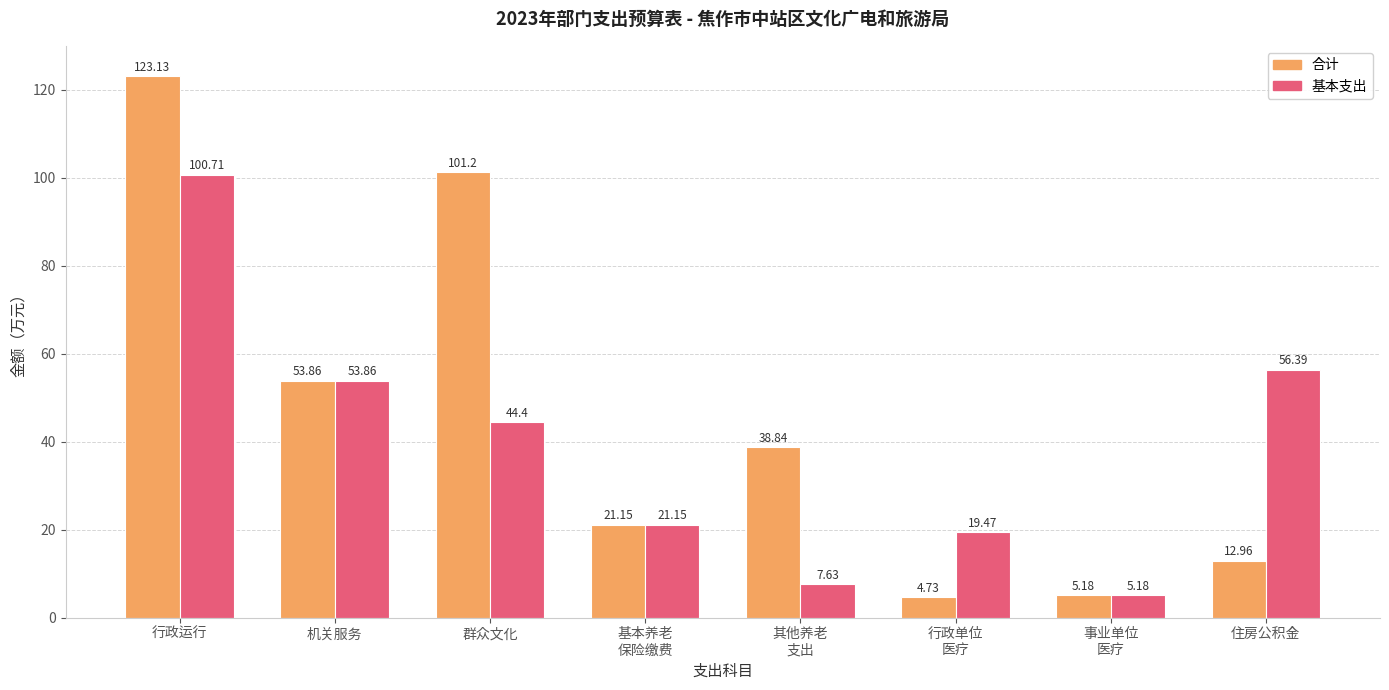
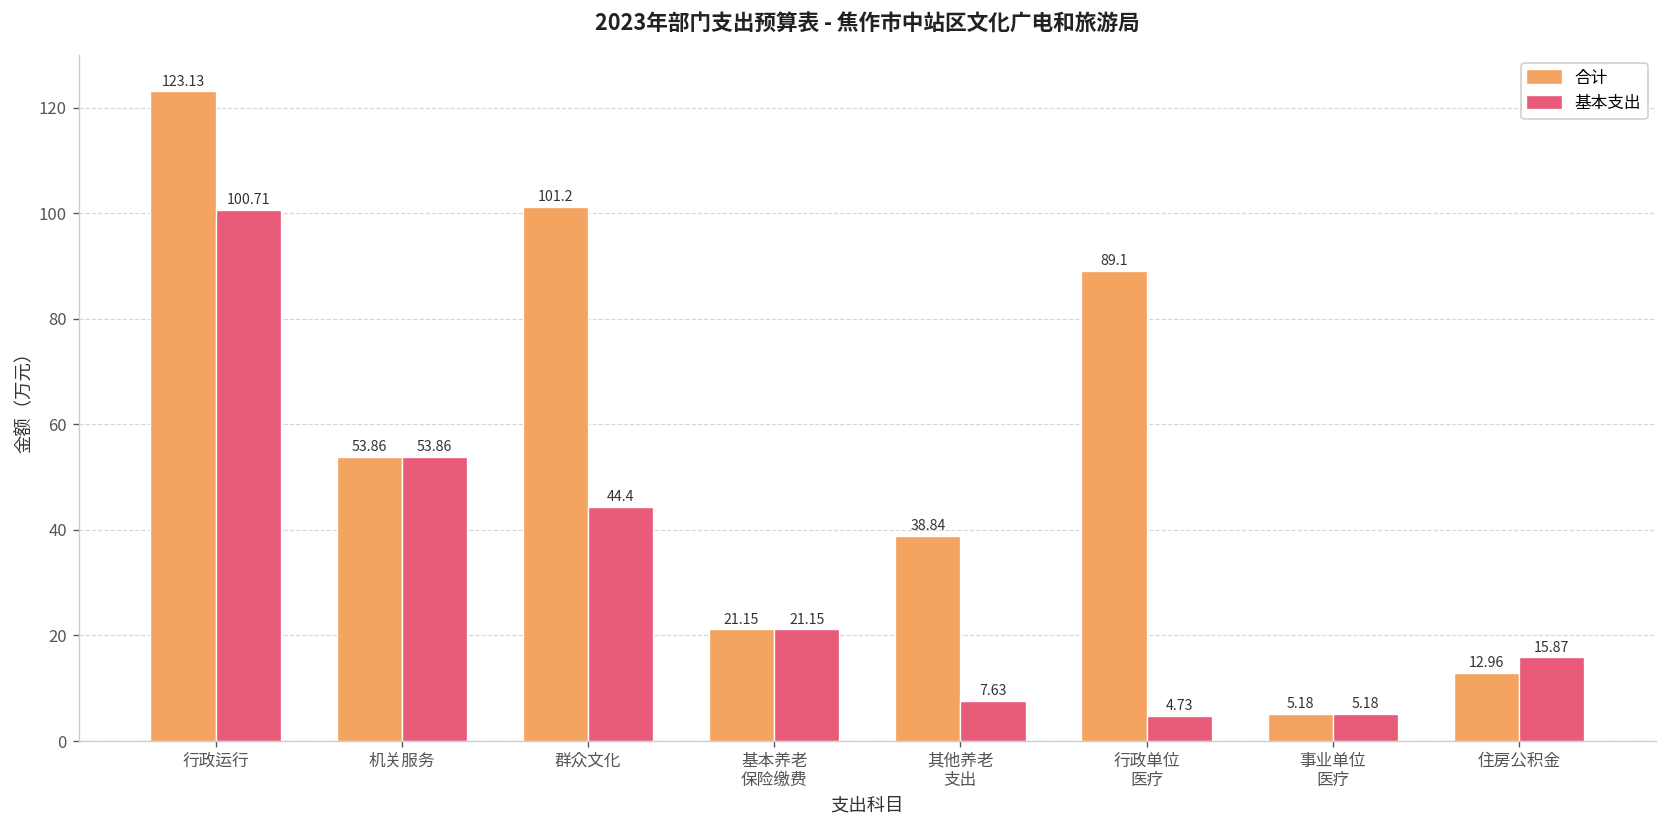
  {
    "合计": {
      "行政运行": 123.13,
      "机关服务": 53.86,
      "群众文化": 101.2,
      "基本养老 保险缴费": 21.15,
      "其他养老 支出": 38.84,
-     "行政单位 医疗": 4.73,
+     "行政单位 医疗": 89.1,
      "事业单位 医疗": 5.18,
      "住房公积金": 12.96
    },
    "基本支出": {
      "行政运行": 100.71,
      "机关服务": 53.86,
      "群众文化": 44.4,
      "基本养老 保险缴费": 21.15,
      "其他养老 支出": 7.63,
-     "行政单位 医疗": 19.47,
+     "行政单位 医疗": 4.73,
      "事业单位 医疗": 5.18,
-     "住房公积金": 56.39
+     "住房公积金": 15.87
    }
  }
